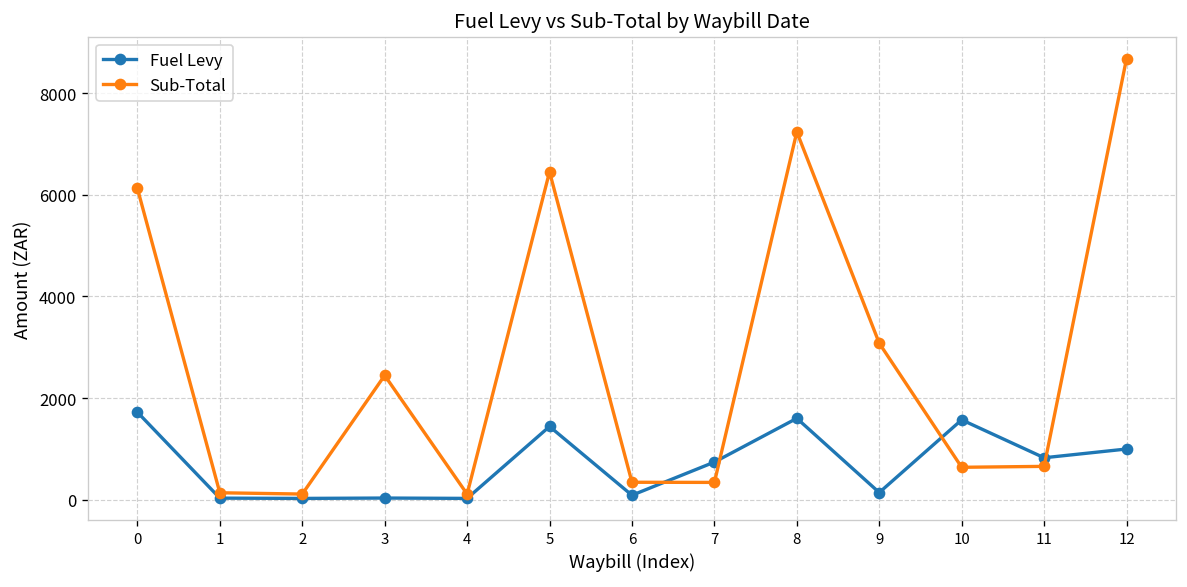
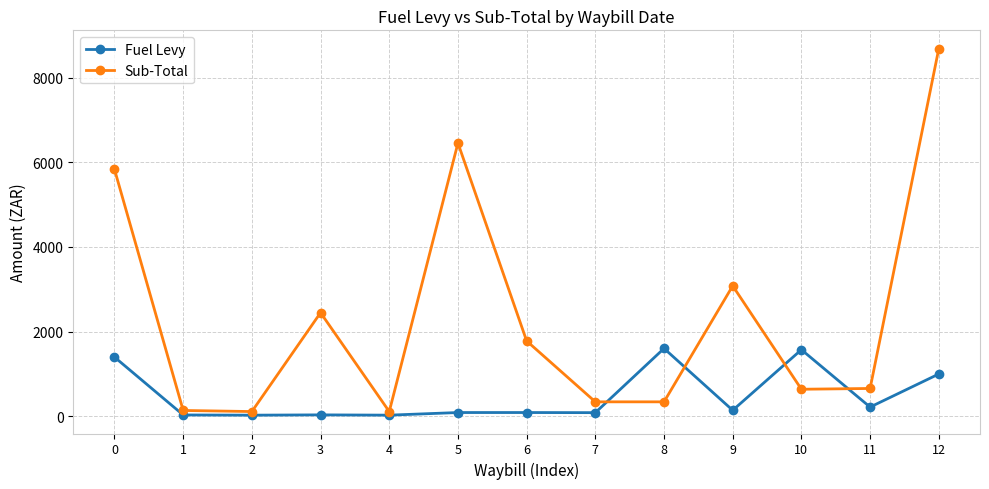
  {
    "Fuel Levy": {
-     "0": 1700,
+     "0": 1400,
      "1": 0,
      "2": 0,
      "3": 0,
      "4": 0,
-     "5": 1400,
+     "5": 100,
      "6": 100,
-     "7": 700,
+     "7": 100,
      "8": 1600,
      "9": 100,
      "10": 1600,
-     "11": 800,
+     "11": 200,
      "12": 1000
    },
    "Sub-Total": {
-     "0": 6100,
+     "0": 5800,
      "1": 100,
      "2": 100,
      "3": 2400,
      "4": 100,
      "5": 6500,
-     "6": 300,
+     "6": 1800,
      "7": 300,
-     "8": 7200,
+     "8": 300,
      "9": 3100,
      "10": 600,
      "11": 700,
      "12": 8700
    }
  }
